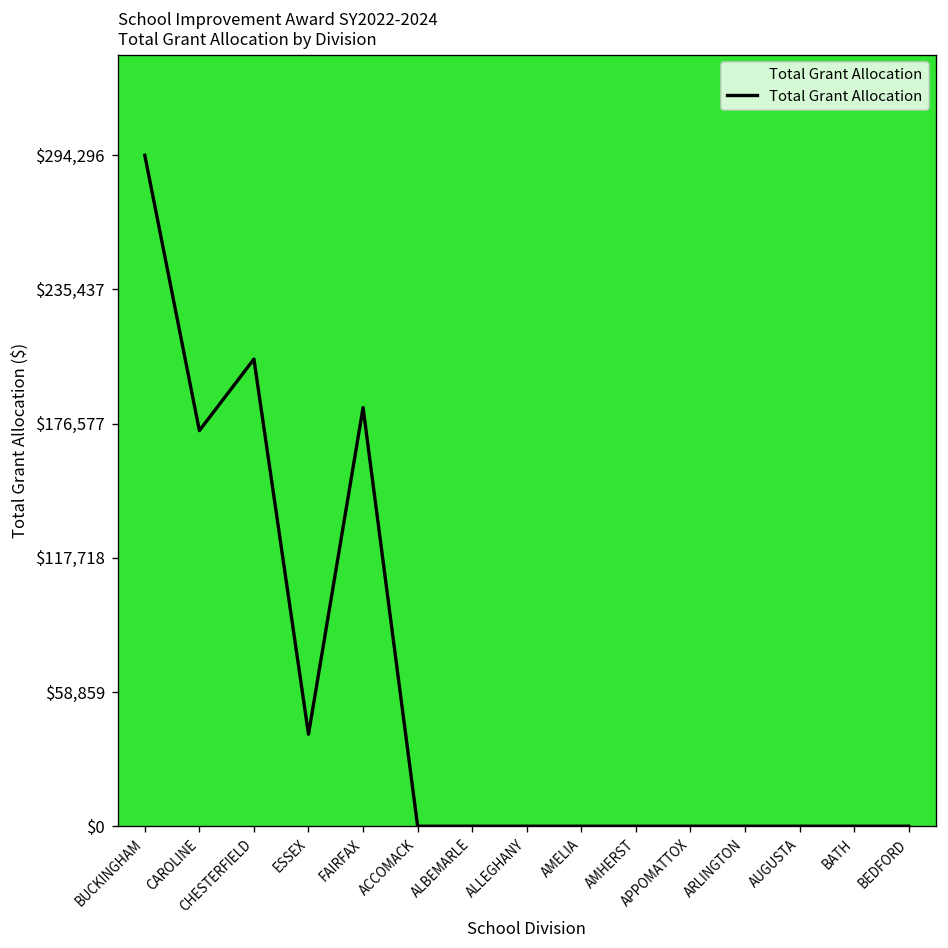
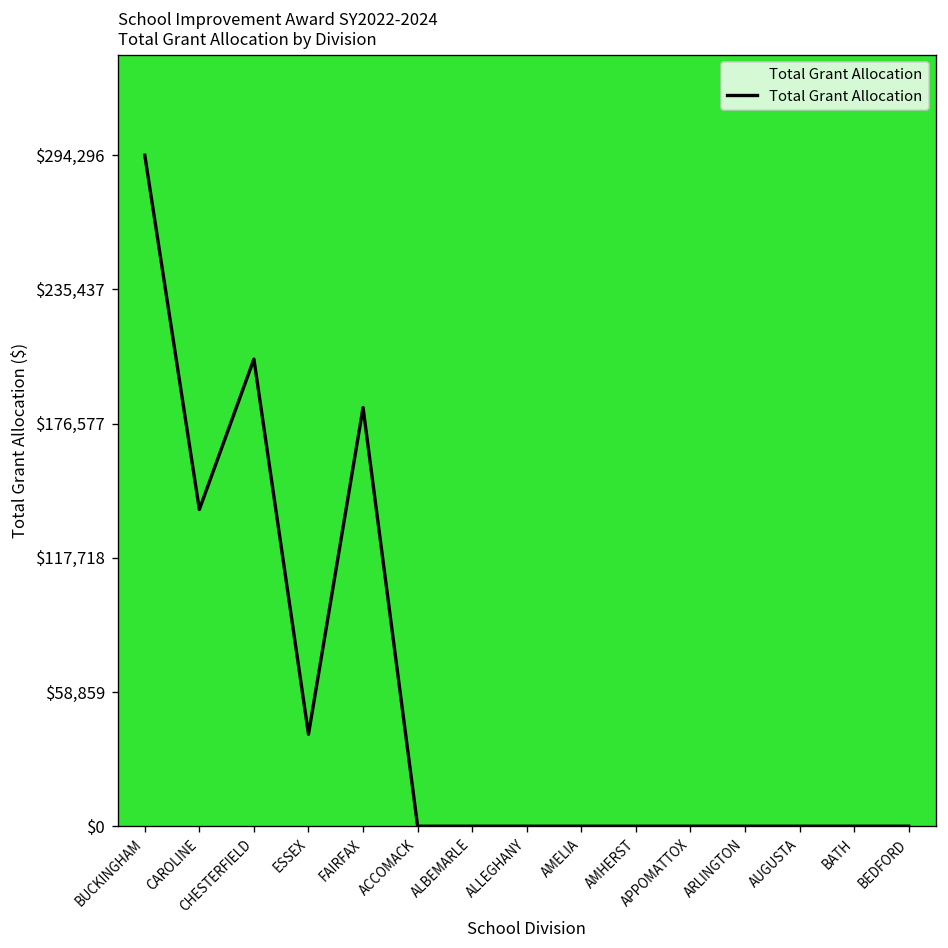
  {
    "BUCKINGHAM": "$294,000",
-   "CAROLINE": "$174,000",
+   "CAROLINE": "$139,000",
    "CHESTERFIELD": "$205,000",
    "ESSEX": "$40,000",
    "FAIRFAX": "$184,000",
    "ACCOMACK": "$0",
    "ALBEMARLE": "$0",
    "ALLEGHANY": "$0",
    "AMELIA": "$0",
    "AMHERST": "$0",
    "APPOMATTOX": "$0",
    "ARLINGTON": "$0",
    "AUGUSTA": "$0",
    "BATH": "$0",
    "BEDFORD": "$0"
  }
